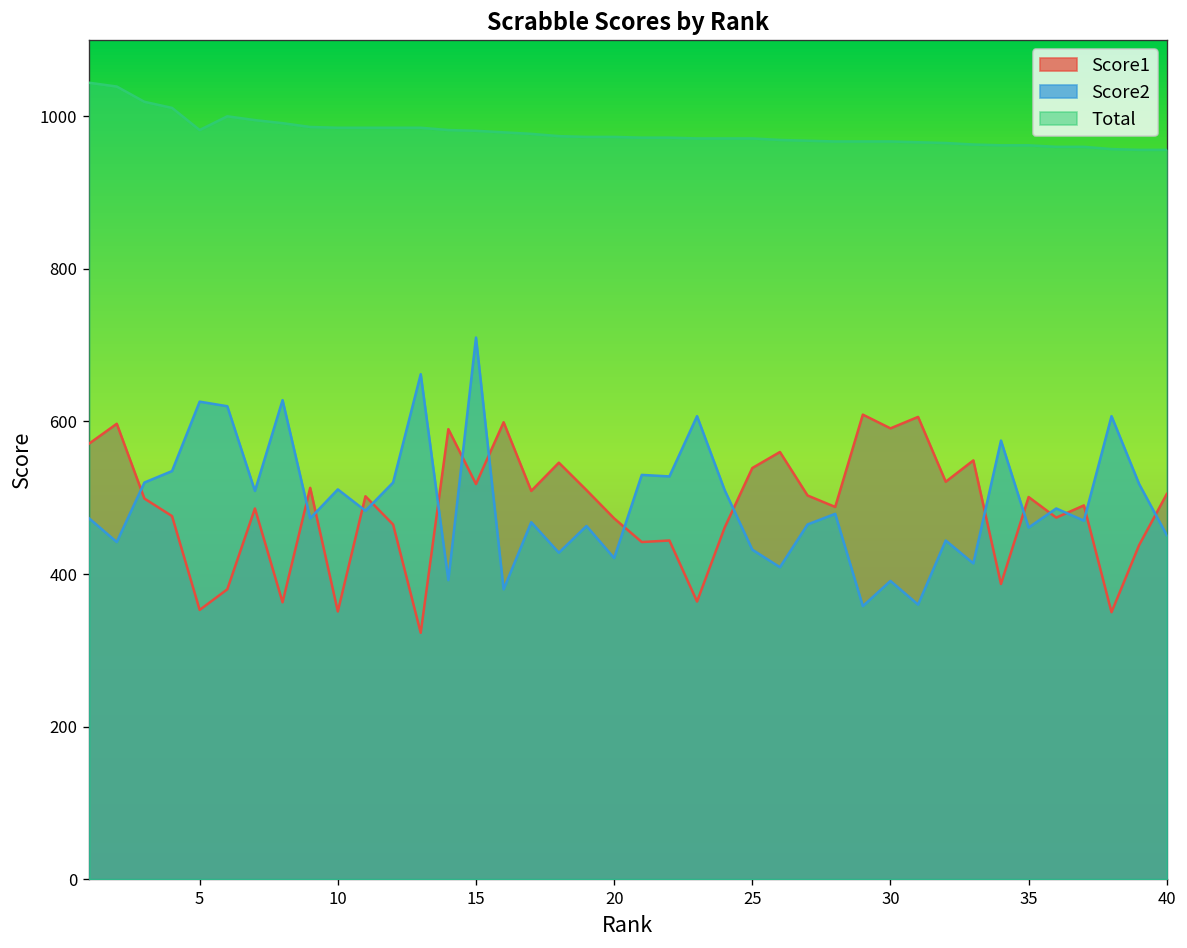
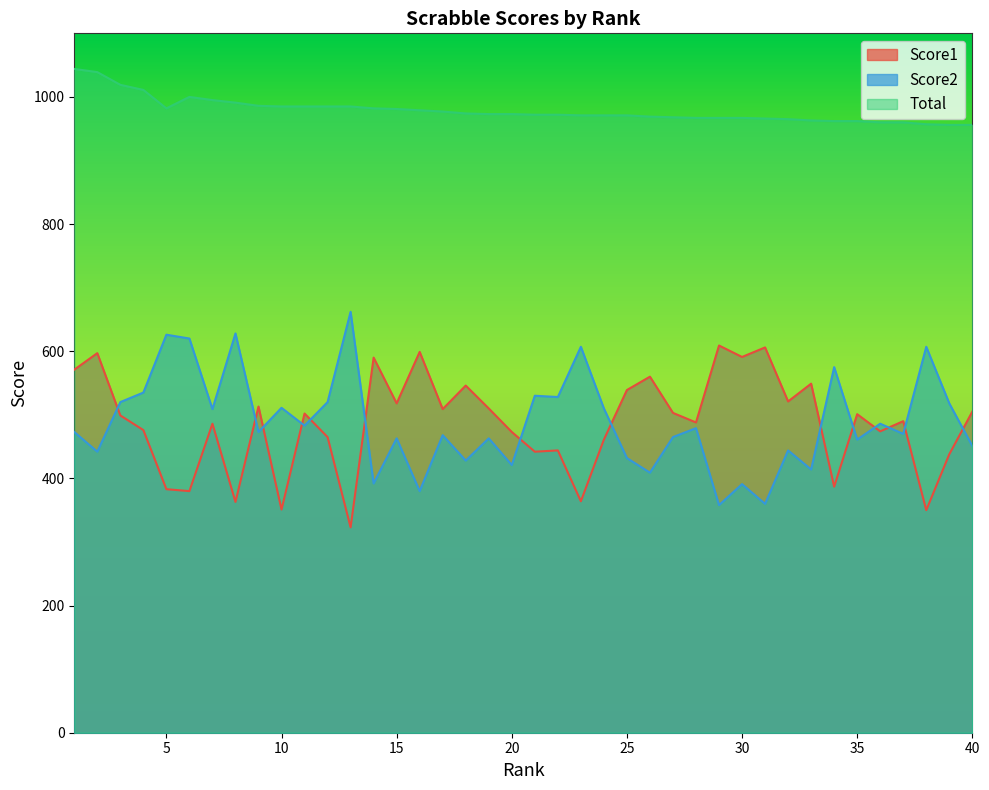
  {
    "Score1": {
-     "5": 350,
+     "5": 380,
      "10": 350,
      "15": 520,
      "20": 470,
      "25": 540,
      "30": 590,
      "35": 500,
      "40": 510
    },
    "Score2": {
      "5": 630,
      "10": 510,
-     "15": 710,
+     "15": 460,
      "20": 420,
      "25": 430,
      "30": 390,
      "35": 460,
      "40": 450
    },
    "Total": {
      "5": 980,
      "10": 990,
      "15": 980,
      "20": 970,
      "25": 970,
      "30": 970,
      "35": 960,
      "40": 960
    }
  }
